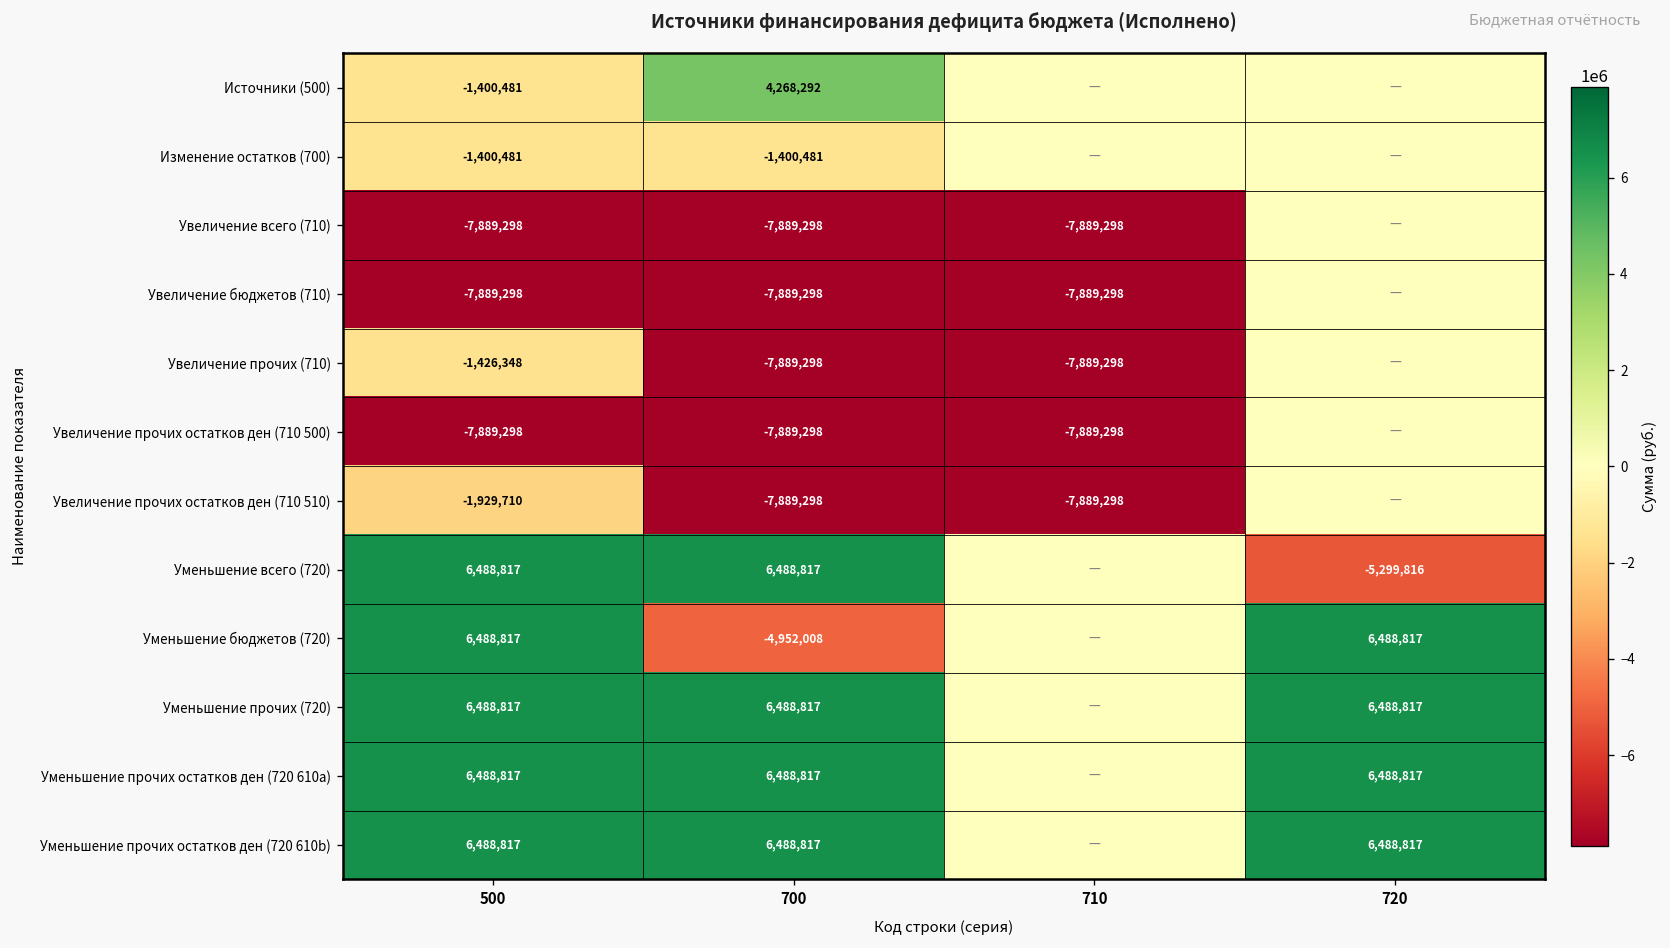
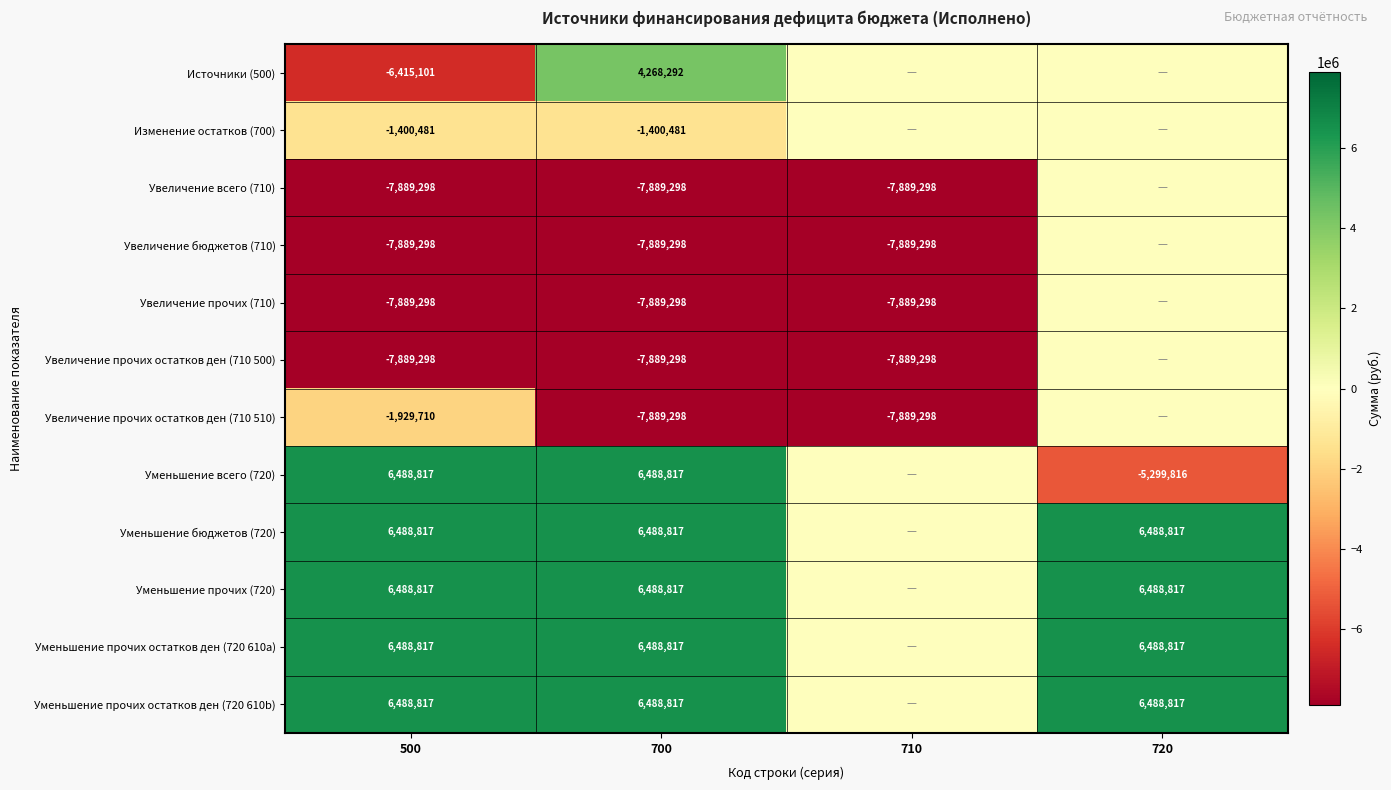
  {
    "Источники (500)": {
-     "500": "-1,400,481",
+     "500": "-6,415,101",
      "700": "4,268,292"
    },
    "Изменение остатков (700)": {
      "500": "-1,400,481",
      "700": "-1,400,481"
    },
    "Увеличение всего (710)": {
      "500": "-7,889,298",
      "700": "-7,889,298",
      "710": "-7,889,298"
    },
    "Увеличение бюджетов (710)": {
      "500": "-7,889,298",
      "700": "-7,889,298",
      "710": "-7,889,298"
    },
    "Увеличение прочих (710)": {
-     "500": "-1,426,348",
+     "500": "-7,889,298",
      "700": "-7,889,298",
      "710": "-7,889,298"
    },
    "Увеличение прочих остатков ден (710 500)": {
      "500": "-7,889,298",
      "700": "-7,889,298",
      "710": "-7,889,298"
    },
    "Увеличение прочих остатков ден (710 510)": {
      "500": "-1,929,710",
      "700": "-7,889,298",
      "710": "-7,889,298"
    },
    "Уменьшение всего (720)": {
      "500": "6,488,817",
      "700": "6,488,817",
      "720": "-5,299,816"
    },
    "Уменьшение бюджетов (720)": {
      "500": "6,488,817",
-     "700": "-4,952,008",
+     "700": "6,488,817",
      "720": "6,488,817"
    },
    "Уменьшение прочих (720)": {
      "500": "6,488,817",
      "700": "6,488,817",
      "720": "6,488,817"
    },
    "Уменьшение прочих остатков ден (720 610a)": {
      "500": "6,488,817",
      "700": "6,488,817",
      "720": "6,488,817"
    },
    "Уменьшение прочих остатков ден (720 610b)": {
      "500": "6,488,817",
      "700": "6,488,817",
      "720": "6,488,817"
    }
  }
